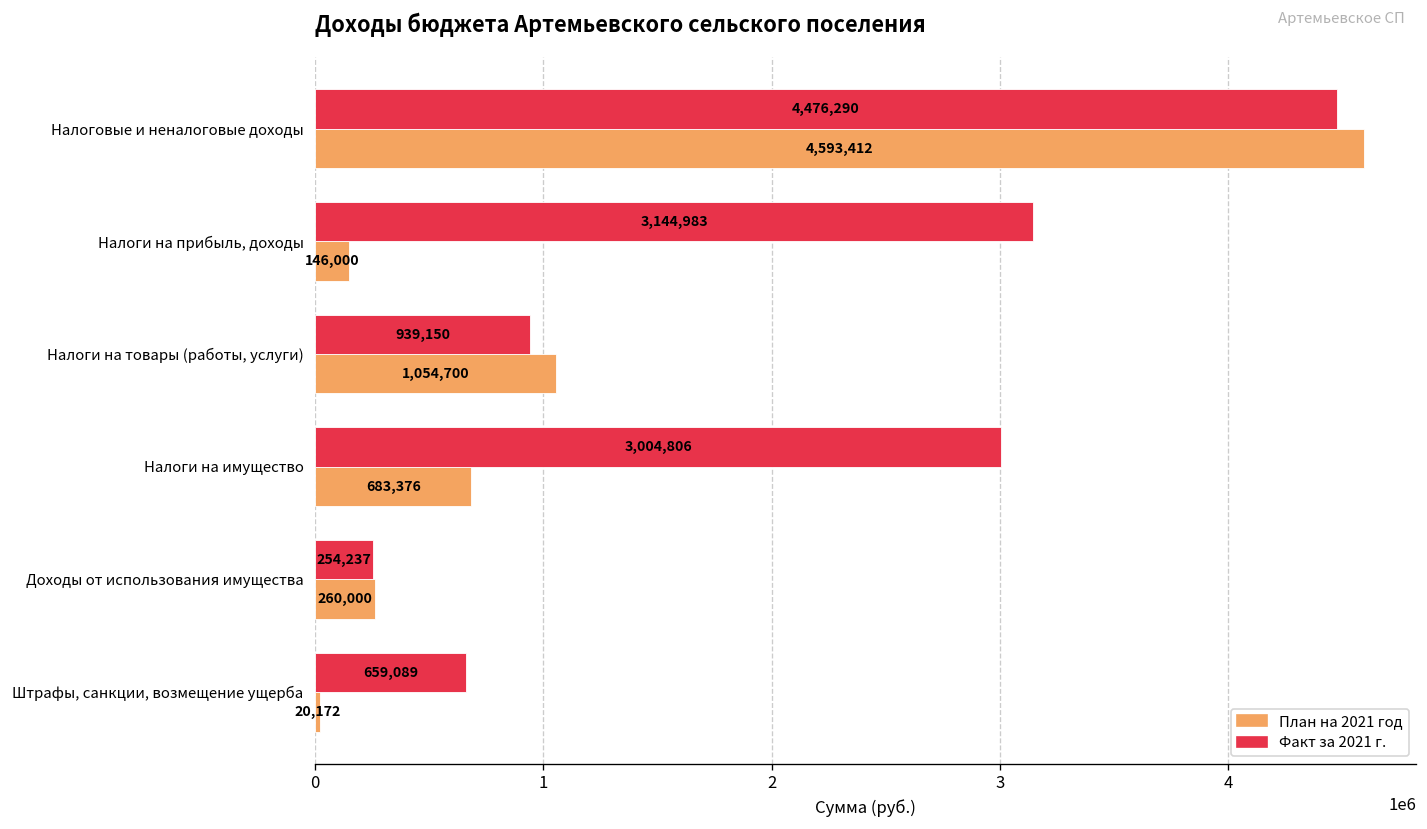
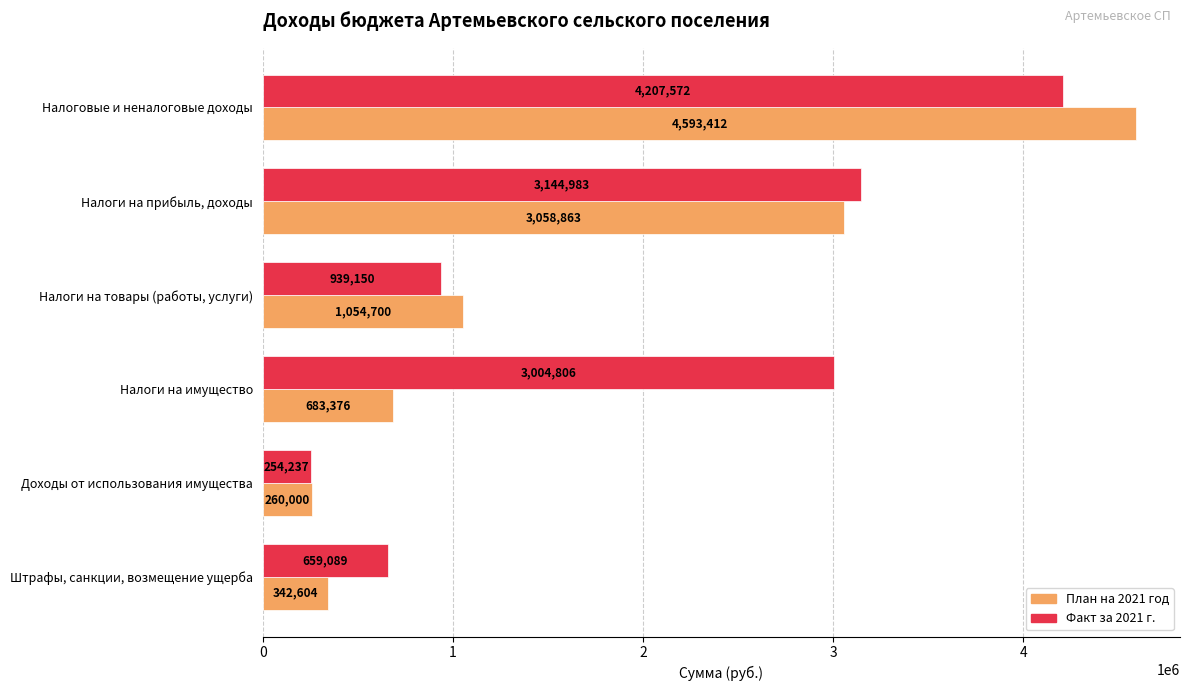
  {
    "План на 2021 год": {
      "Налоговые и неналоговые доходы": "4,593,412",
-     "Налоги на прибыль, доходы": "146,000",
+     "Налоги на прибыль, доходы": "3,058,863",
      "Налоги на товары (работы, услуги)": "1,054,700",
      "Налоги на имущество": "683,376",
      "Доходы от использования имущества": "260,000",
-     "Штрафы, санкции, возмещение ущерба": "20,172"
+     "Штрафы, санкции, возмещение ущерба": "342,604"
    },
    "Факт за 2021 г.": {
-     "Налоговые и неналоговые доходы": "4,476,290",
+     "Налоговые и неналоговые доходы": "4,207,572",
      "Налоги на прибыль, доходы": "3,144,983",
      "Налоги на товары (работы, услуги)": "939,150",
      "Налоги на имущество": "3,004,806",
      "Доходы от использования имущества": "254,237",
      "Штрафы, санкции, возмещение ущерба": "659,089"
    }
  }
